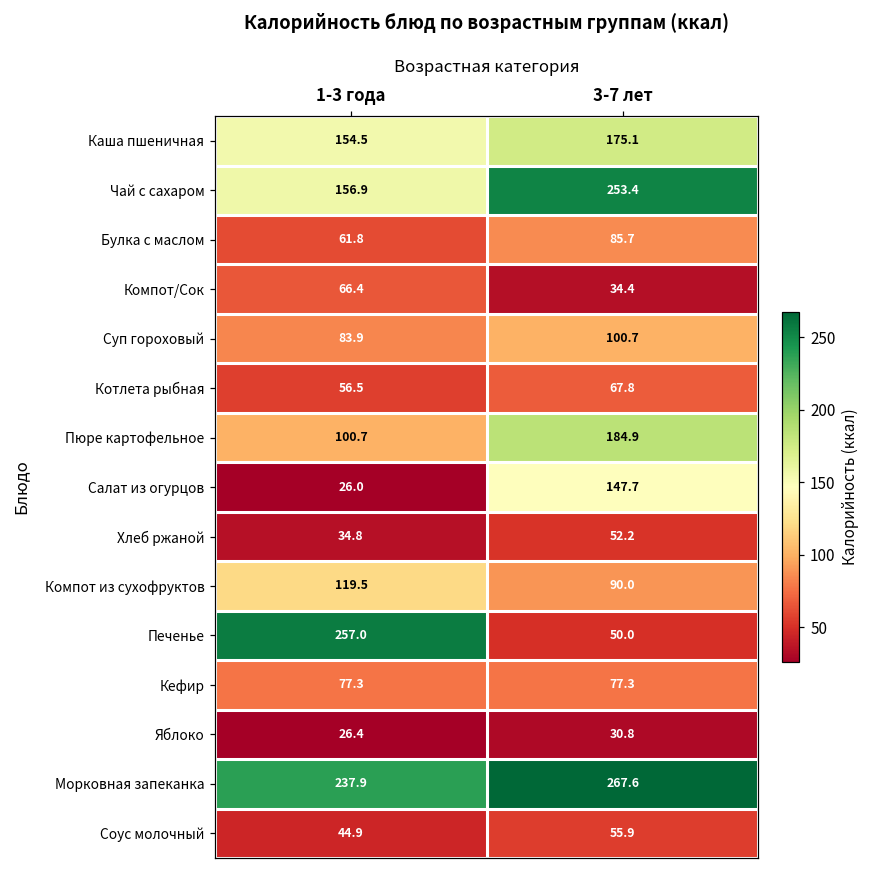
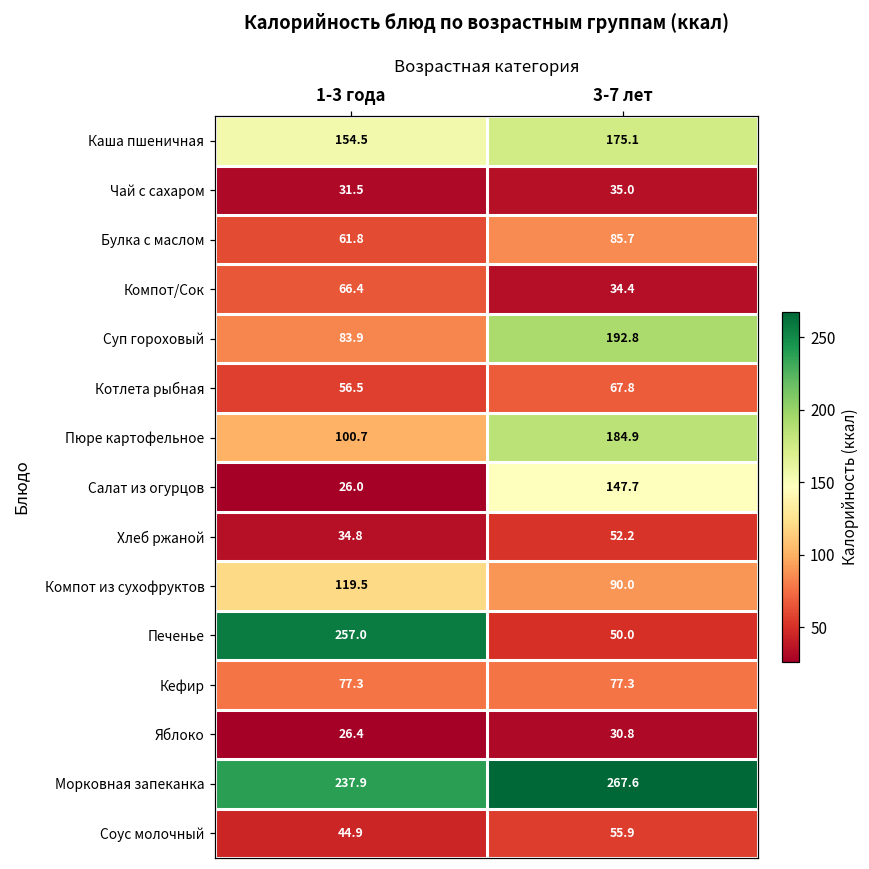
  {
    "Каша пшеничная": {
      "1-3 года": 154.5,
      "3-7 лет": 175.1
    },
    "Чай с сахаром": {
-     "1-3 года": 156.9,
-     "3-7 лет": 253.4
+     "1-3 года": 31.5,
+     "3-7 лет": 35.0
    },
    "Булка с маслом": {
      "1-3 года": 61.8,
      "3-7 лет": 85.7
    },
    "Компот/Сок": {
      "1-3 года": 66.4,
      "3-7 лет": 34.4
    },
    "Суп гороховый": {
      "1-3 года": 83.9,
-     "3-7 лет": 100.7
+     "3-7 лет": 192.8
    },
    "Котлета рыбная": {
      "1-3 года": 56.5,
      "3-7 лет": 67.8
    },
    "Пюре картофельное": {
      "1-3 года": 100.7,
      "3-7 лет": 184.9
    },
    "Салат из огурцов": {
      "1-3 года": 26.0,
      "3-7 лет": 147.7
    },
    "Хлеб ржаной": {
      "1-3 года": 34.8,
      "3-7 лет": 52.2
    },
    "Компот из сухофруктов": {
      "1-3 года": 119.5,
      "3-7 лет": 90.0
    },
    "Печенье": {
      "1-3 года": 257.0,
      "3-7 лет": 50.0
    },
    "Кефир": {
      "1-3 года": 77.3,
      "3-7 лет": 77.3
    },
    "Яблоко": {
      "1-3 года": 26.4,
      "3-7 лет": 30.8
    },
    "Морковная запеканка": {
      "1-3 года": 237.9,
      "3-7 лет": 267.6
    },
    "Соус молочный": {
      "1-3 года": 44.9,
      "3-7 лет": 55.9
    }
  }
